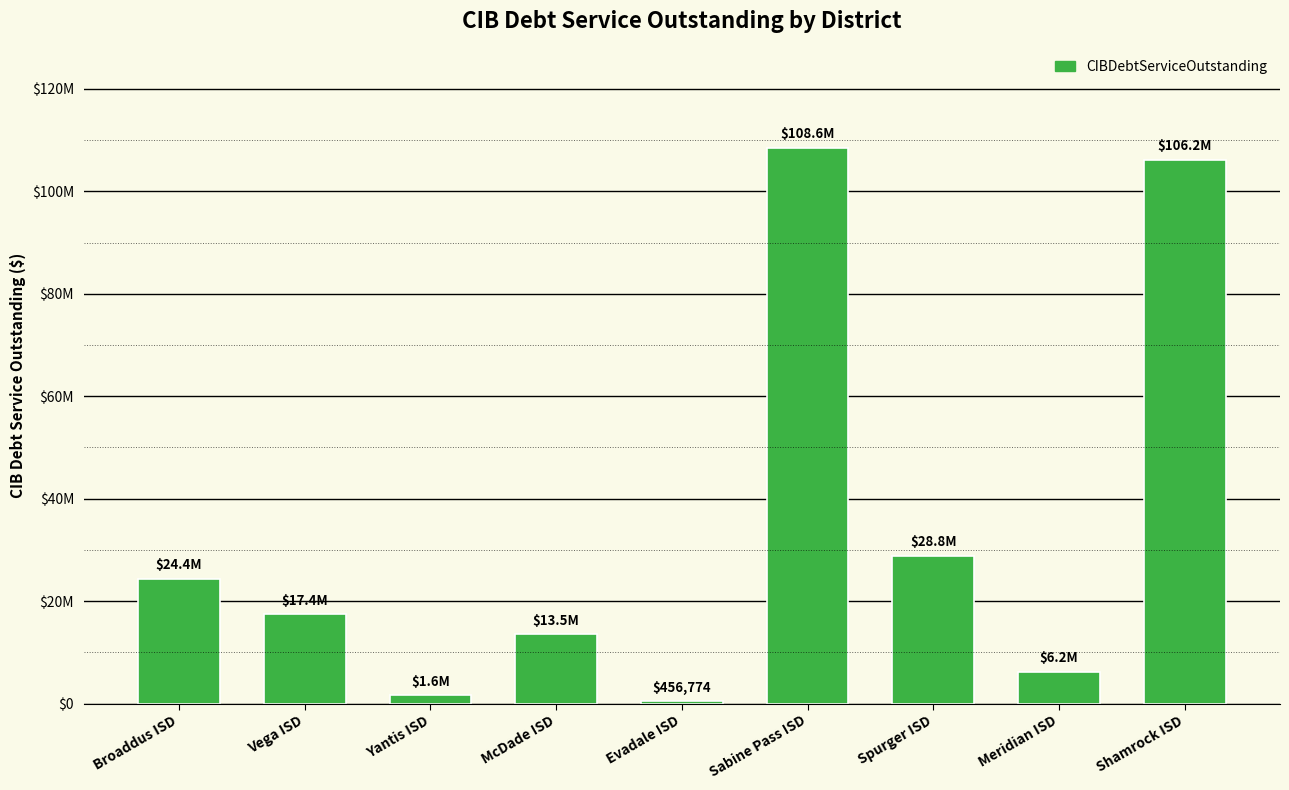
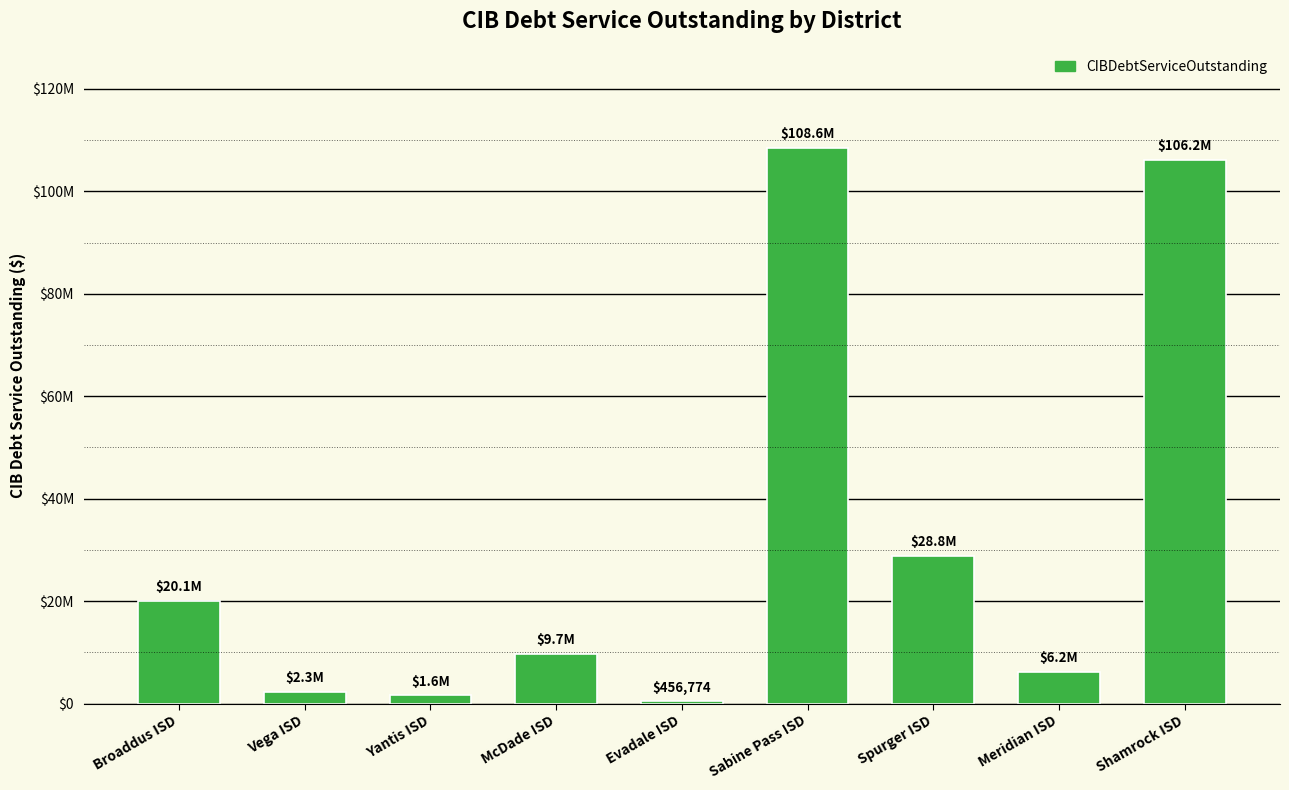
  {
-   "Broaddus ISD": "$24.4M",
-   "Vega ISD": "$17.4M",
+   "Broaddus ISD": "$20.1M",
+   "Vega ISD": "$2.3M",
    "Yantis ISD": "$1.6M",
-   "McDade ISD": "$13.5M",
+   "McDade ISD": "$9.7M",
    "Evadale ISD": "$456,774",
    "Sabine Pass ISD": "$108.6M",
    "Spurger ISD": "$28.8M",
    "Meridian ISD": "$6.2M",
    "Shamrock ISD": "$106.2M"
  }
